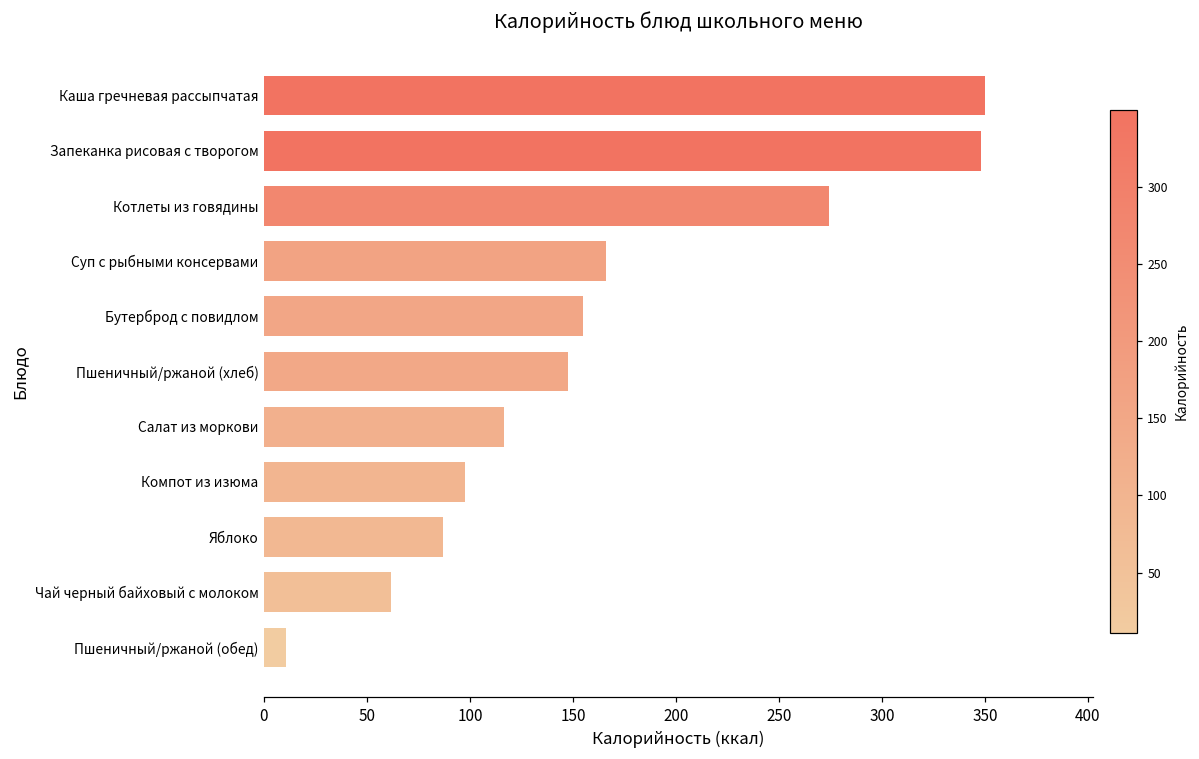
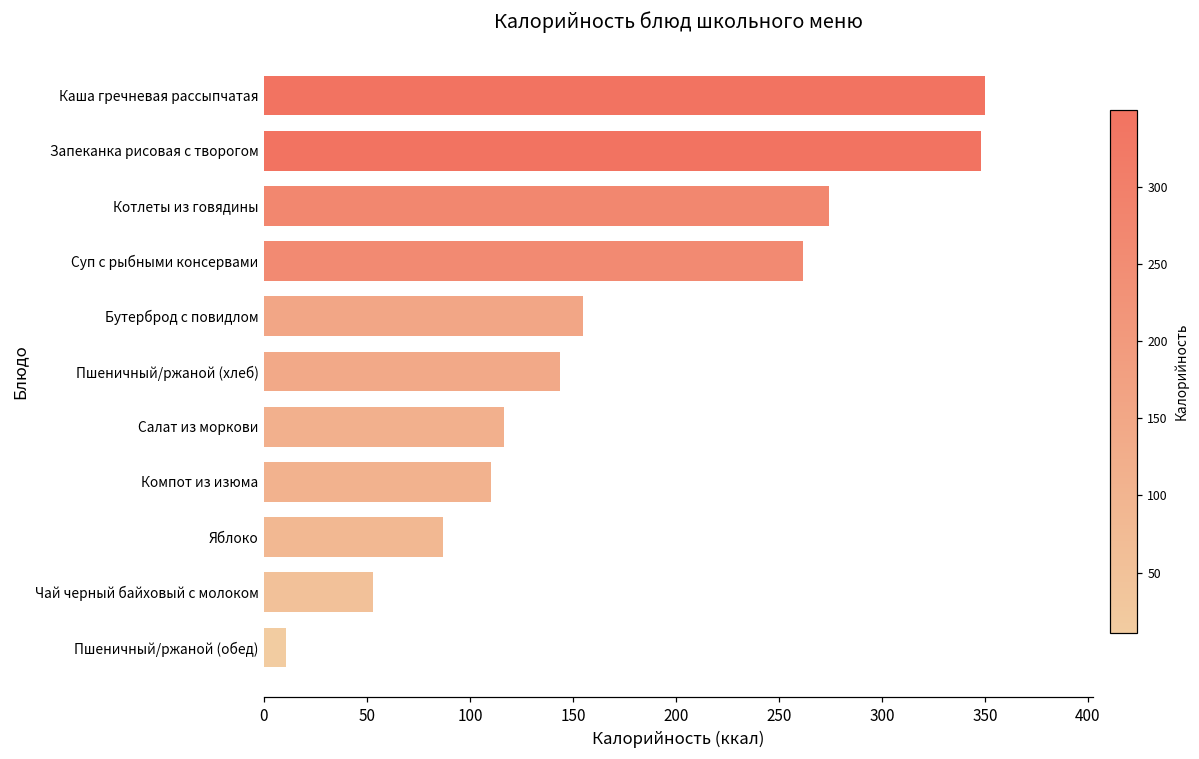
  {
    "Каша гречневая рассыпчатая": 350,
    "Запеканка рисовая с творогом": 348,
    "Котлеты из говядины": 274,
-   "Суп с рыбными консервами": 166,
+   "Суп с рыбными консервами": 261,
    "Бутерброд с повидлом": 155,
-   "Пшеничный/ржаной (хлеб)": 148,
+   "Пшеничный/ржаной (хлеб)": 144,
    "Салат из моркови": 117,
-   "Компот из изюма": 97,
+   "Компот из изюма": 110,
    "Яблоко": 87,
-   "Чай черный байховый с молоком": 62,
+   "Чай черный байховый с молоком": 53,
    "Пшеничный/ржаной (обед)": 11
  }
